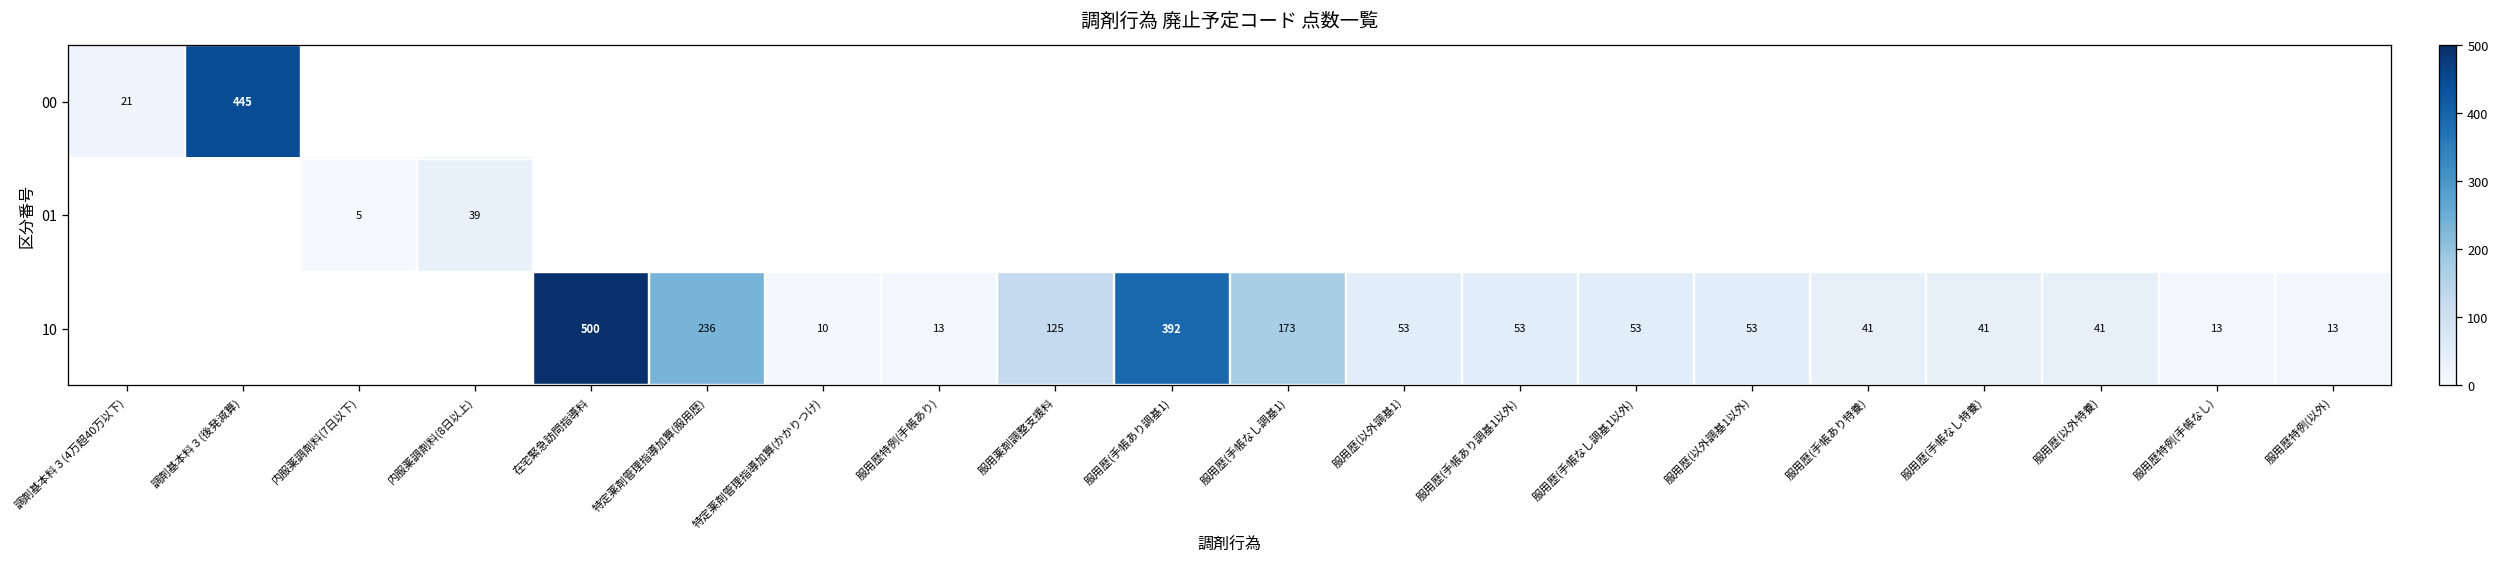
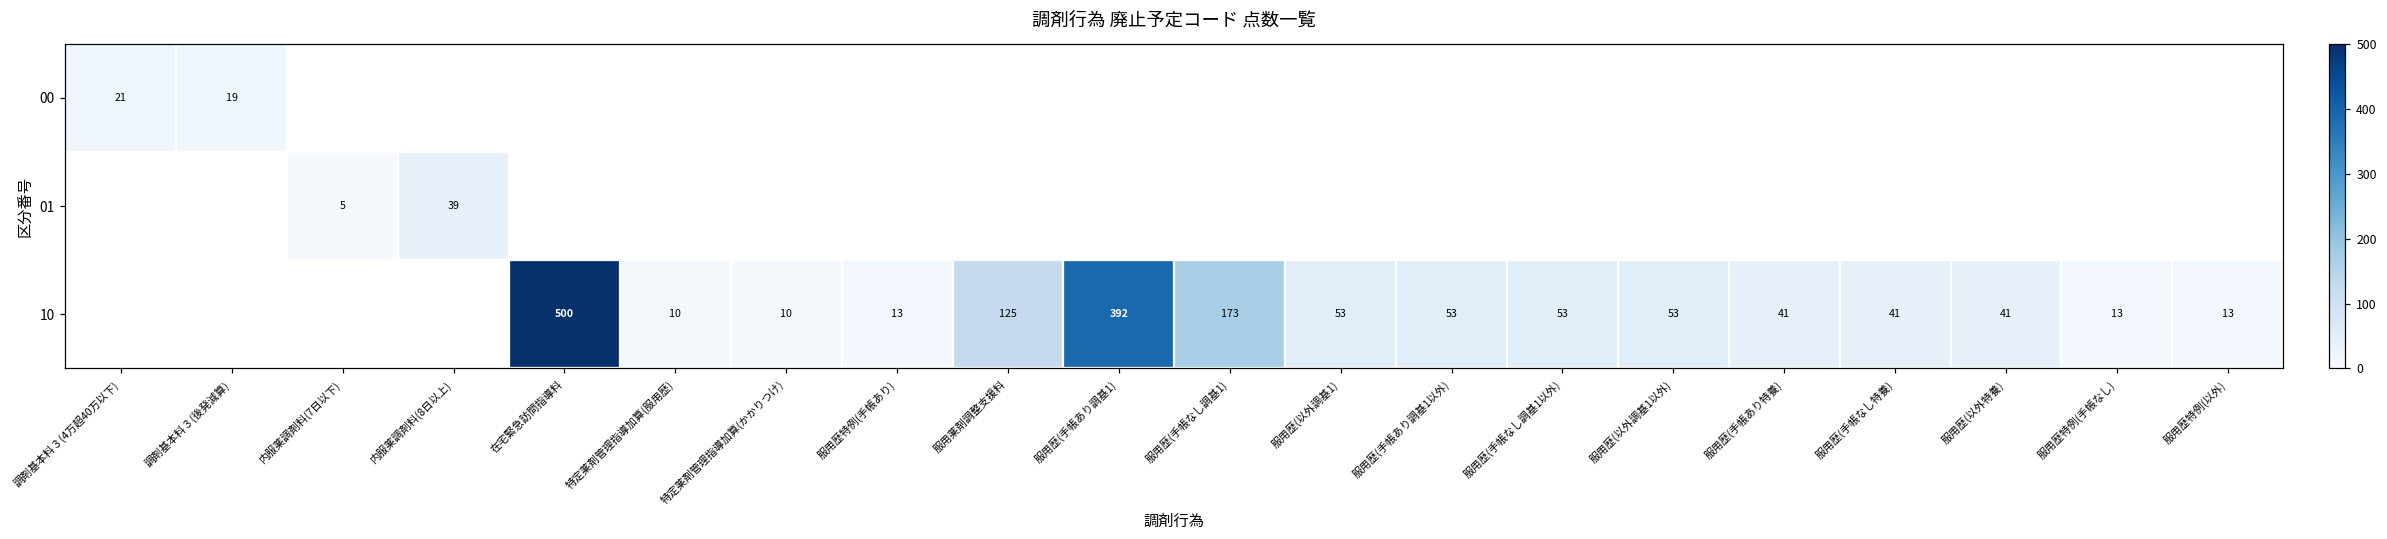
  {
    "00": {
      "調剤基本料３(4万超40万以下)": 21,
-     "調剤基本料３(後発減算)": 445
+     "調剤基本料３(後発減算)": 19
    },
    "01": {
      "内服薬調剤料(7日以下)": 5,
      "内服薬調剤料(8日以上)": 39
    },
    "10": {
      "在宅緊急訪問指導料": 500,
-     "特定薬剤管理指導加算(服用歴)": 236,
+     "特定薬剤管理指導加算(服用歴)": 10,
      "特定薬剤管理指導加算(かかりつけ)": 10,
      "服用歴特例(手帳あり)": 13,
      "服用薬剤調整支援料": 125,
      "服用歴(手帳あり調基1)": 392,
      "服用歴(手帳なし調基1)": 173,
      "服用歴(以外調基1)": 53,
      "服用歴(手帳あり調基1以外)": 53,
      "服用歴(手帳なし調基1以外)": 53,
      "服用歴(以外調基1以外)": 53,
      "服用歴(手帳あり特養)": 41,
      "服用歴(手帳なし特養)": 41,
      "服用歴(以外特養)": 41,
      "服用歴特例(手帳なし)": 13,
      "服用歴特例(以外)": 13
    }
  }
